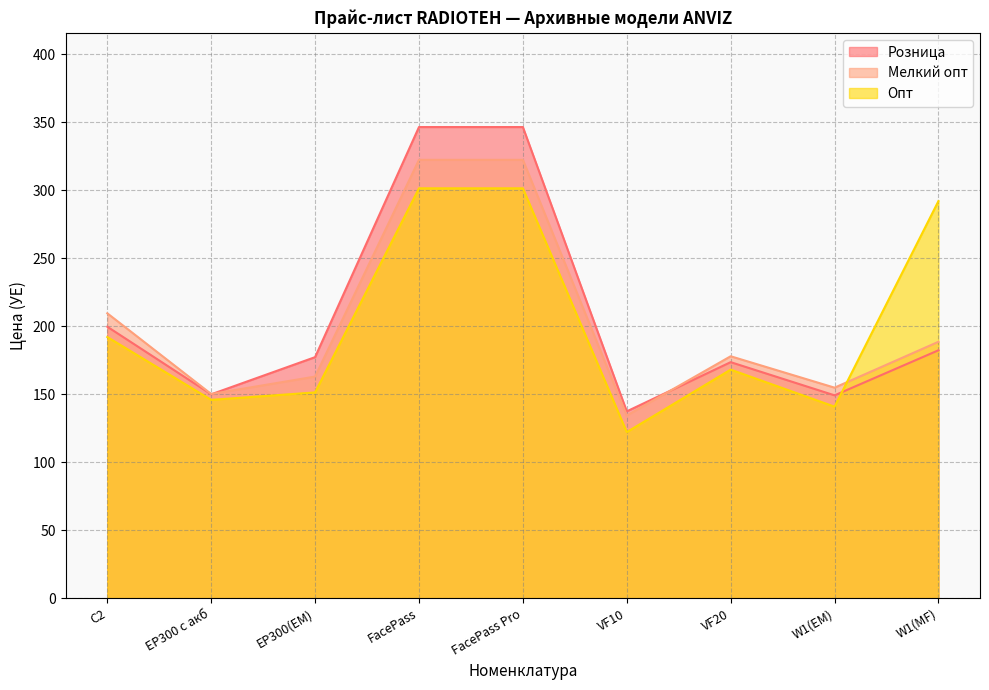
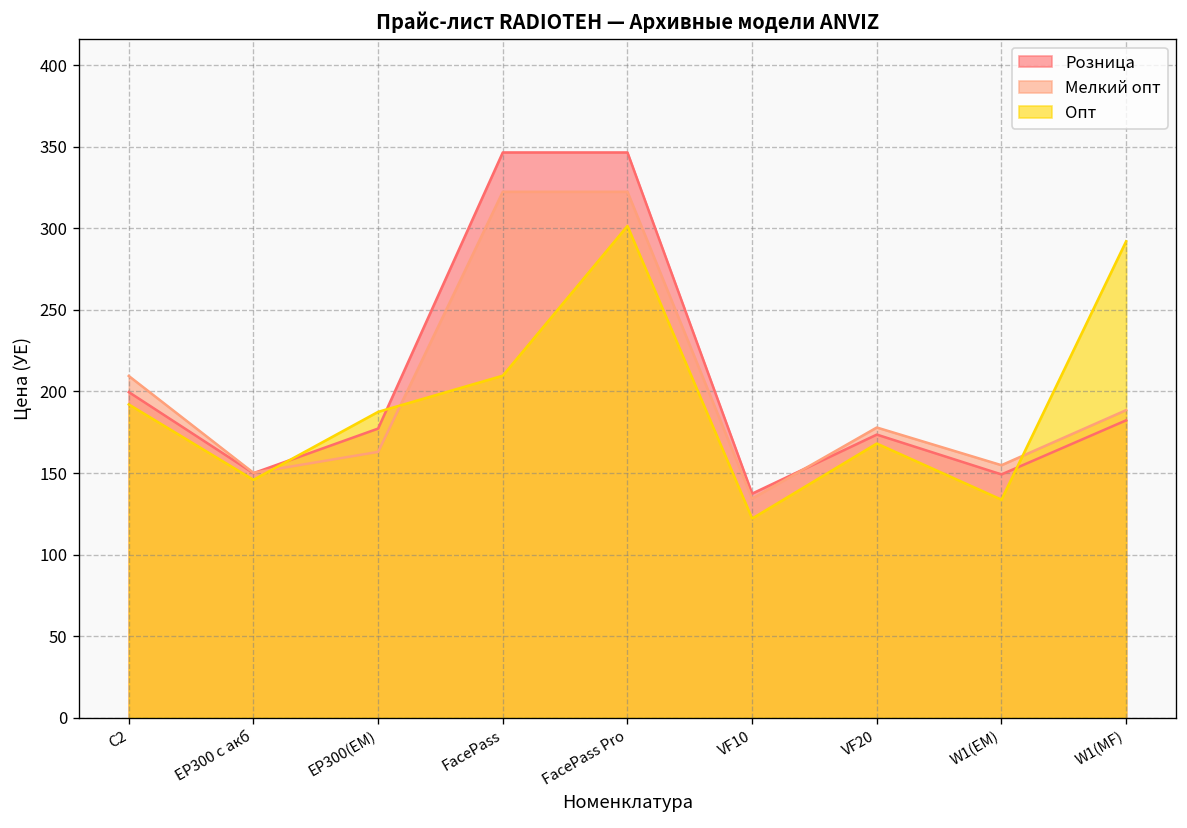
  {
    "Опт": {
      "C2": 192,
      "EP300 с акб": 146,
-     "EP300(EM)": 151,
-     "FacePass": 301,
+     "EP300(EM)": 187,
+     "FacePass": 210,
      "FacePass Pro": 301,
      "VF10": 122,
      "VF20": 168,
-     "W1(EM)": 141,
+     "W1(EM)": 134,
      "W1(MF)": 292
    }
  }
